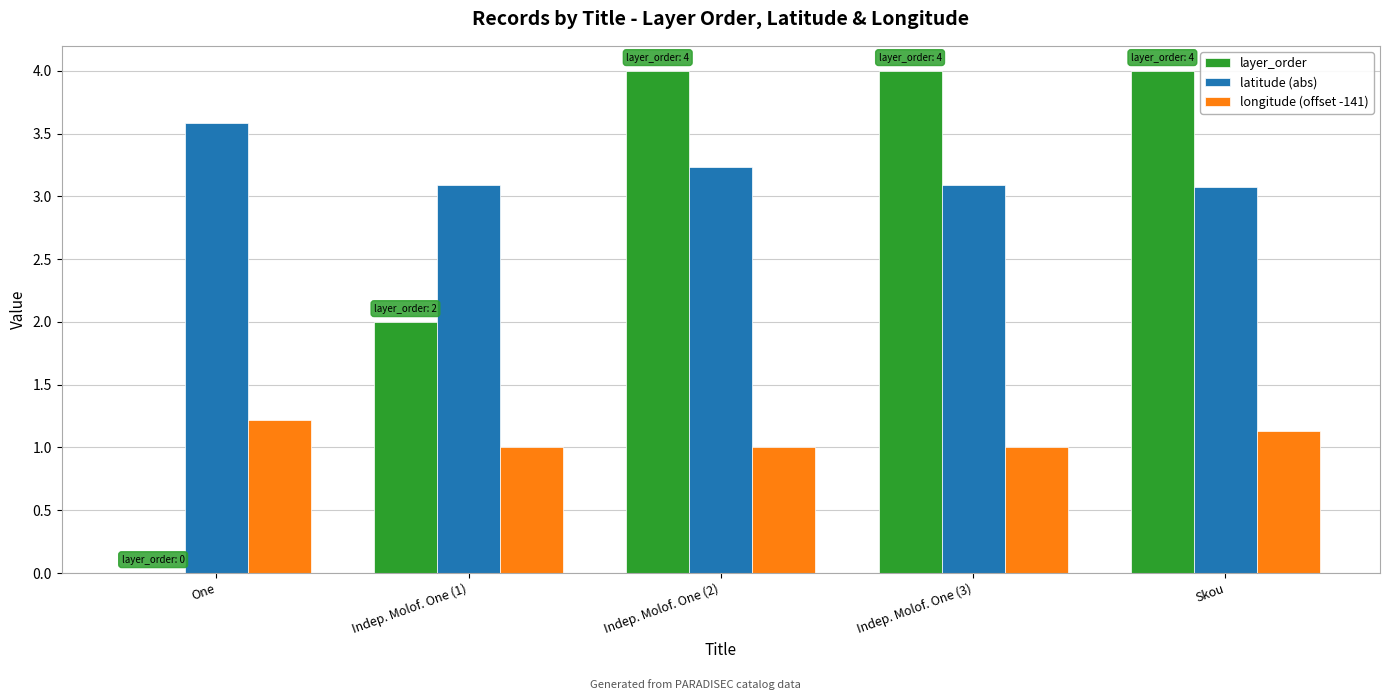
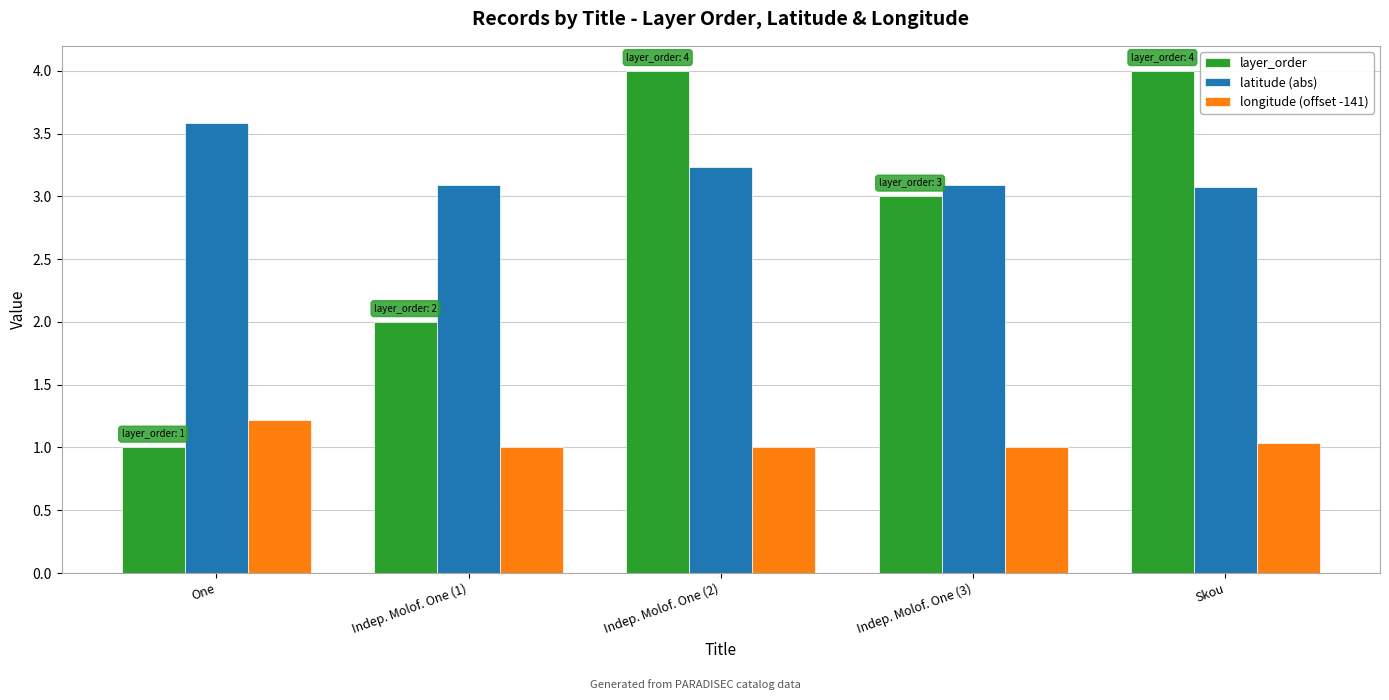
  {
    "layer_order": {
-     "One": 0,
-     "Indep. Molof. One (3)": 4
+     "One": 1,
+     "Indep. Molof. One (3)": 3
    },
    "latitude (abs)": {
      "One": 3.58,
      "Indep. Molof. One (1)": 3.09,
      "Indep. Molof. One (2)": 3.23,
      "Indep. Molof. One (3)": 3.09,
      "Skou": 3.07
    },
    "longitude (offset -141)": {
      "One": 1.22,
      "Indep. Molof. One (1)": 1.00,
      "Indep. Molof. One (2)": 1.00,
      "Indep. Molof. One (3)": 1.00,
-     "Skou": 1.13
+     "Skou": 1.04
    }
  }
